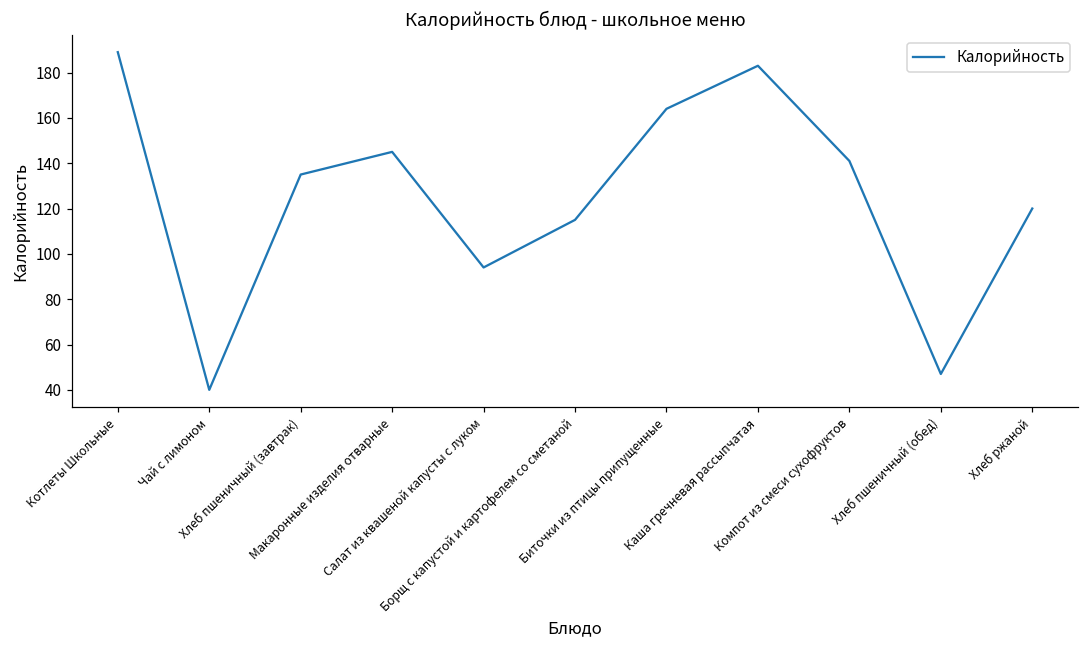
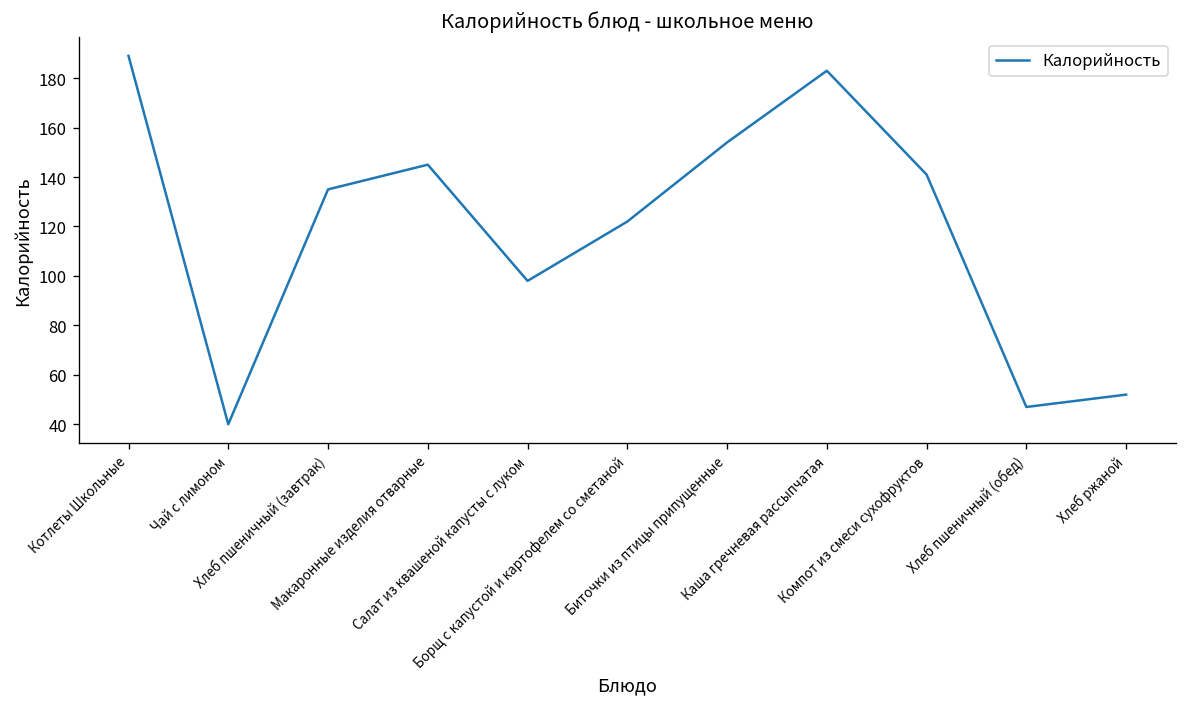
  {
    "Котлеты Школьные": 189,
    "Чай с лимоном": 40,
    "Хлеб пшеничный (завтрак)": 135,
    "Макаронные изделия отварные": 145,
-   "Салат из квашеной капусты с луком": 94,
-   "Борщ с капустой и картофелем со сметаной": 115,
-   "Биточки из птицы припущенные": 164,
+   "Салат из квашеной капусты с луком": 98,
+   "Борщ с капустой и картофелем со сметаной": 122,
+   "Биточки из птицы припущенные": 154,
    "Каша гречневая рассыпчатая": 183,
    "Компот из смеси сухофруктов": 141,
    "Хлеб пшеничный (обед)": 47,
-   "Хлеб ржаной": 120
+   "Хлеб ржаной": 52
  }
